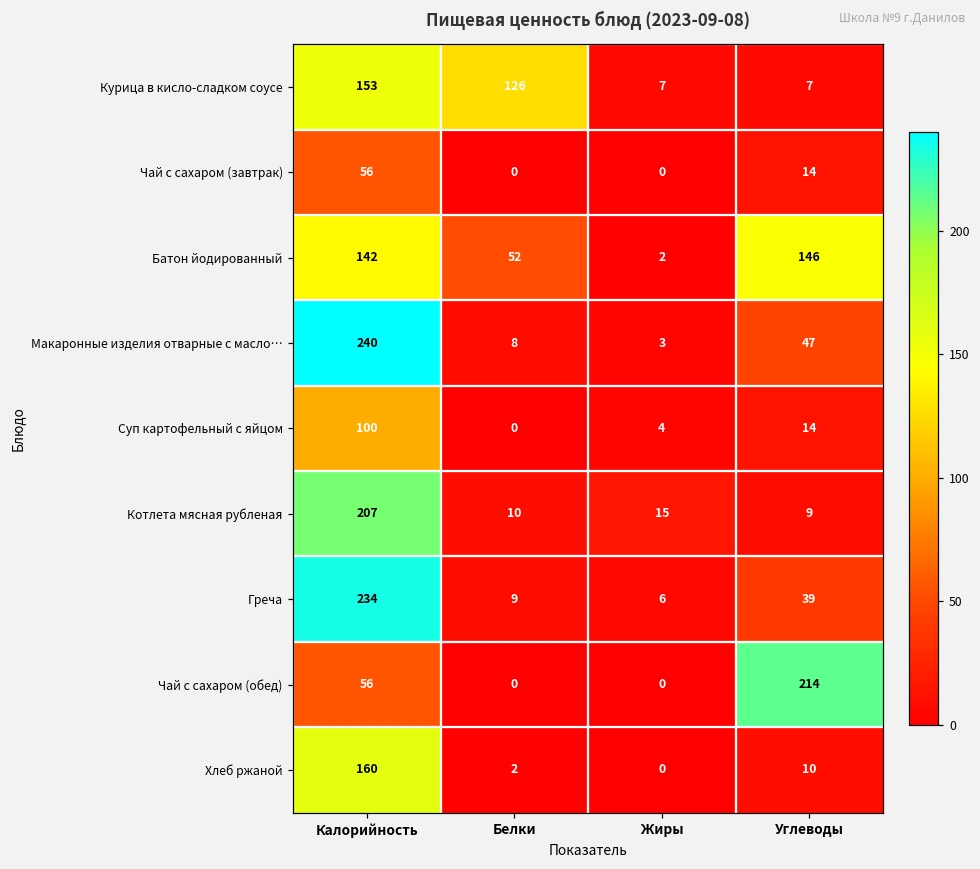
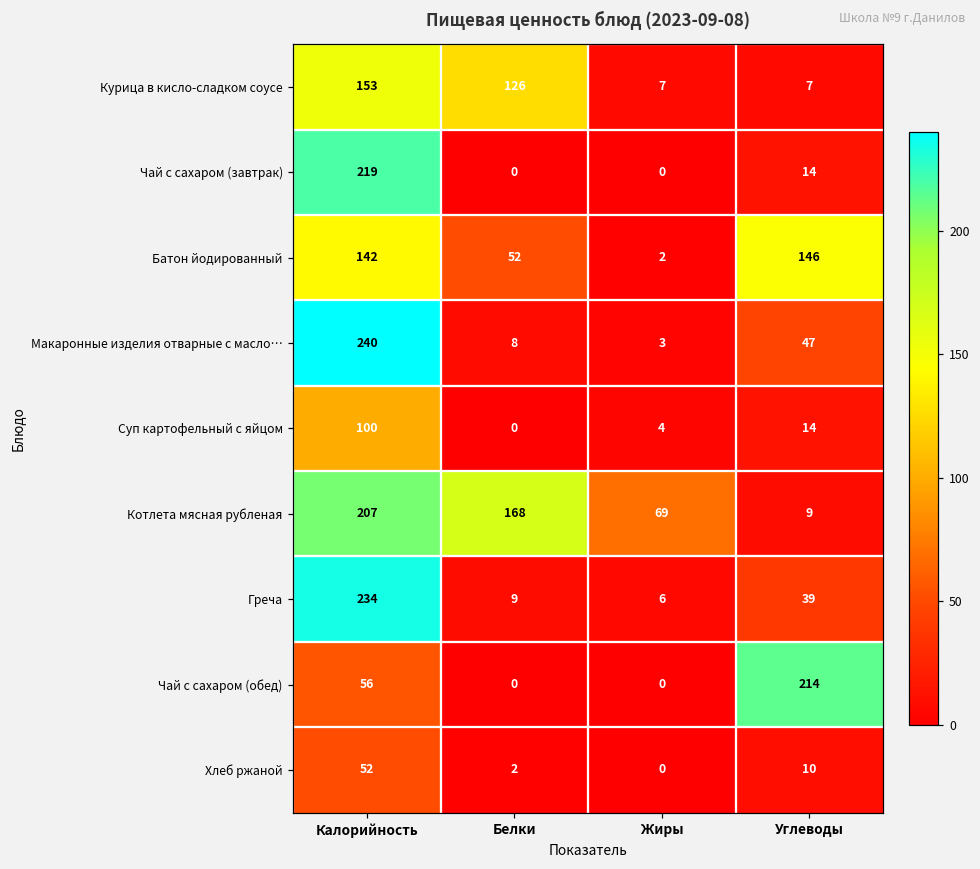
  {
    "Курица в кисло-сладком соусе": {
      "Калорийность": 153,
      "Белки": 126,
      "Жиры": 7,
      "Углеводы": 7
    },
    "Чай с сахаром (завтрак)": {
-     "Калорийность": 56,
+     "Калорийность": 219,
      "Белки": 0,
      "Жиры": 0,
      "Углеводы": 14
    },
    "Батон йодированный": {
      "Калорийность": 142,
      "Белки": 52,
      "Жиры": 2,
      "Углеводы": 146
    },
    "Макаронные изделия отварные с масло…": {
      "Калорийность": 240,
      "Белки": 8,
      "Жиры": 3,
      "Углеводы": 47
    },
    "Суп картофельный с яйцом": {
      "Калорийность": 100,
      "Белки": 0,
      "Жиры": 4,
      "Углеводы": 14
    },
    "Котлета мясная рубленая": {
      "Калорийность": 207,
-     "Белки": 10,
-     "Жиры": 15,
+     "Белки": 168,
+     "Жиры": 69,
      "Углеводы": 9
    },
    "Греча": {
      "Калорийность": 234,
      "Белки": 9,
      "Жиры": 6,
      "Углеводы": 39
    },
    "Чай с сахаром (обед)": {
      "Калорийность": 56,
      "Белки": 0,
      "Жиры": 0,
      "Углеводы": 214
    },
    "Хлеб ржаной": {
-     "Калорийность": 160,
+     "Калорийность": 52,
      "Белки": 2,
      "Жиры": 0,
      "Углеводы": 10
    }
  }
